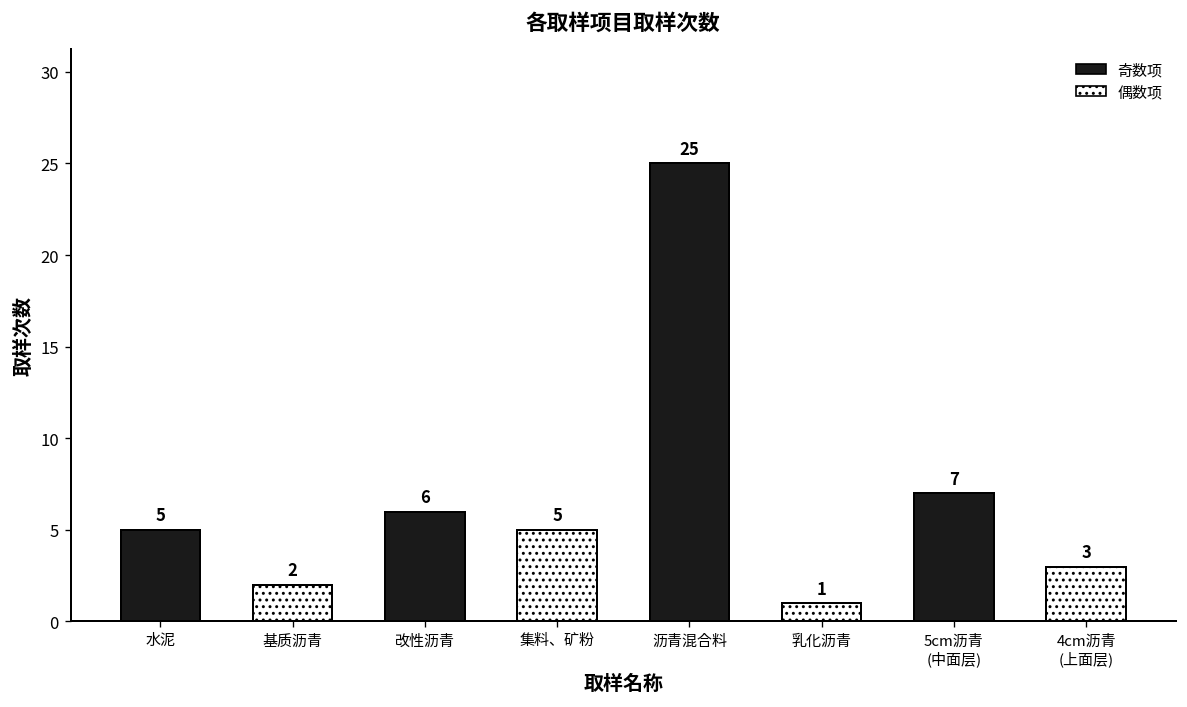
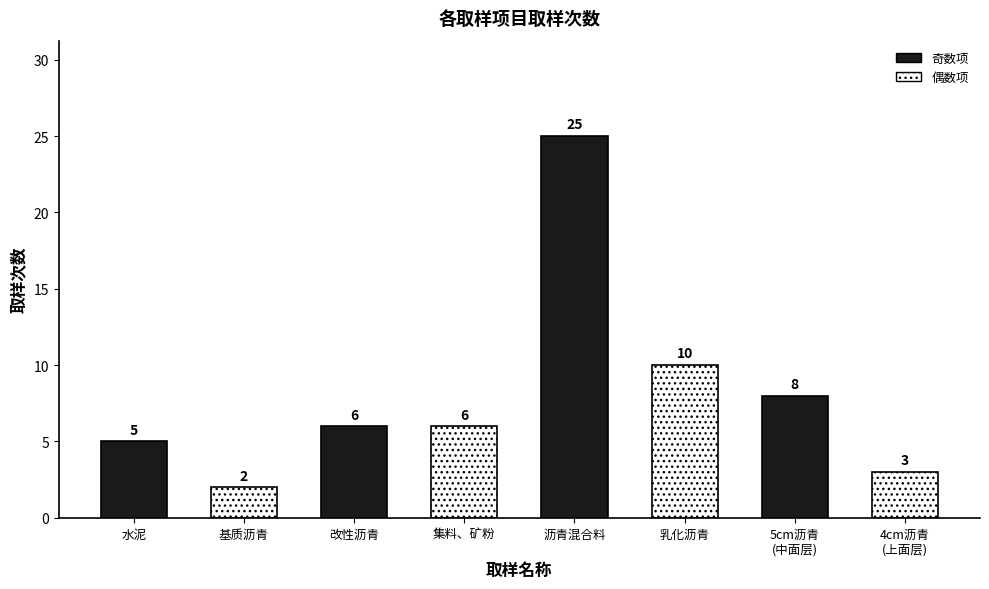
  {
    "水泥": 5,
    "基质沥青": 2,
    "改性沥青": 6,
-   "集料、矿粉": 5,
+   "集料、矿粉": 6,
    "沥青混合料": 25,
-   "乳化沥青": 1,
-   "5cm沥青 (中面层)": 7,
+   "乳化沥青": 10,
+   "5cm沥青 (中面层)": 8,
    "4cm沥青 (上面层)": 3
  }
